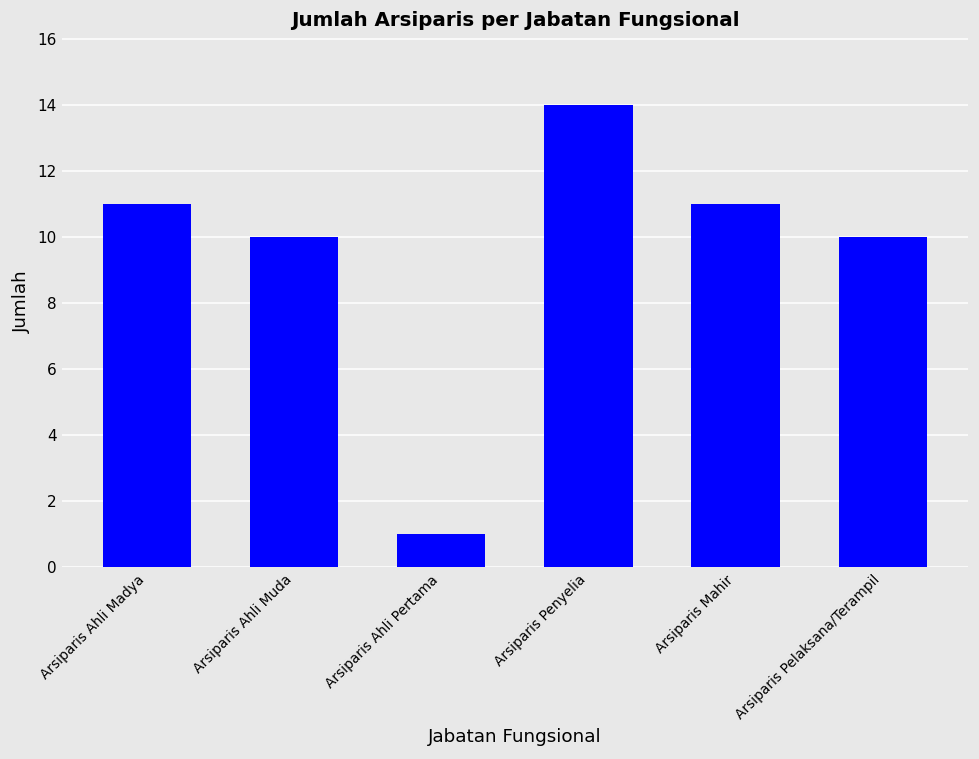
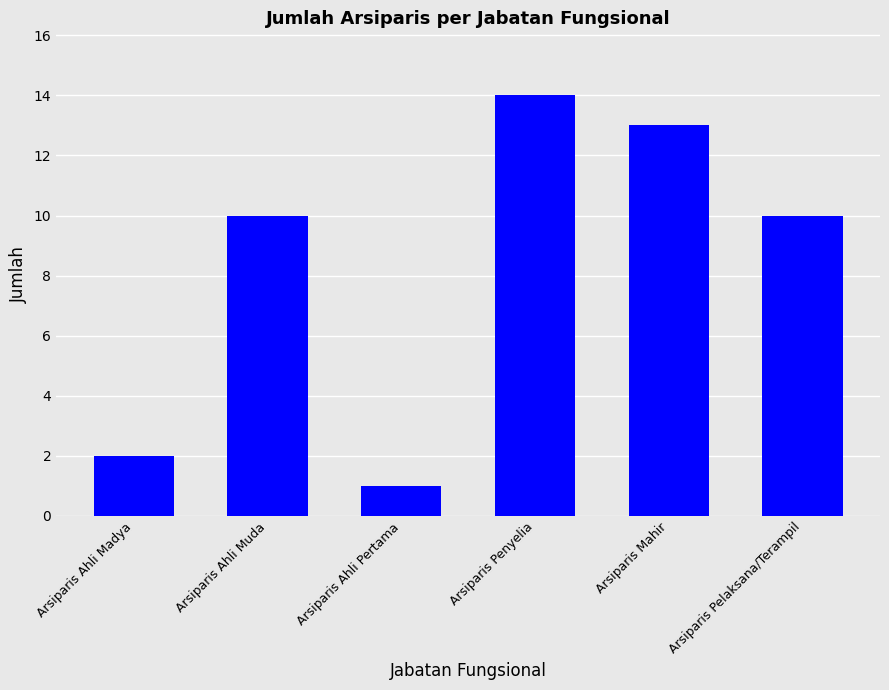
  {
-   "Arsiparis Ahli Madya": 11,
+   "Arsiparis Ahli Madya": 2,
    "Arsiparis Ahli Muda": 10,
    "Arsiparis Ahli Pertama": 1,
    "Arsiparis Penyelia": 14,
-   "Arsiparis Mahir": 11,
+   "Arsiparis Mahir": 13,
    "Arsiparis Pelaksana/Terampil": 10
  }
